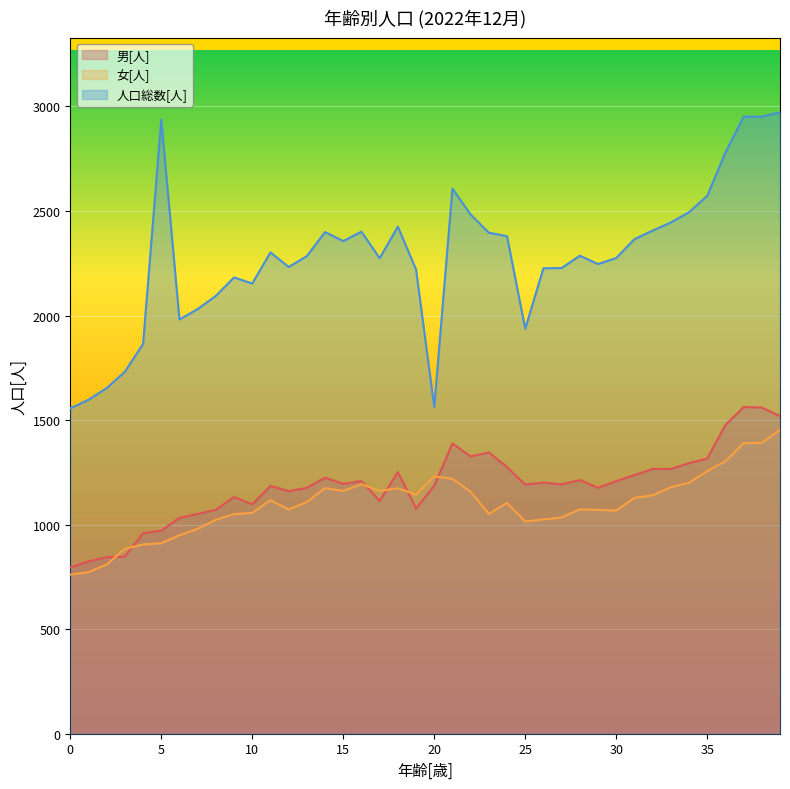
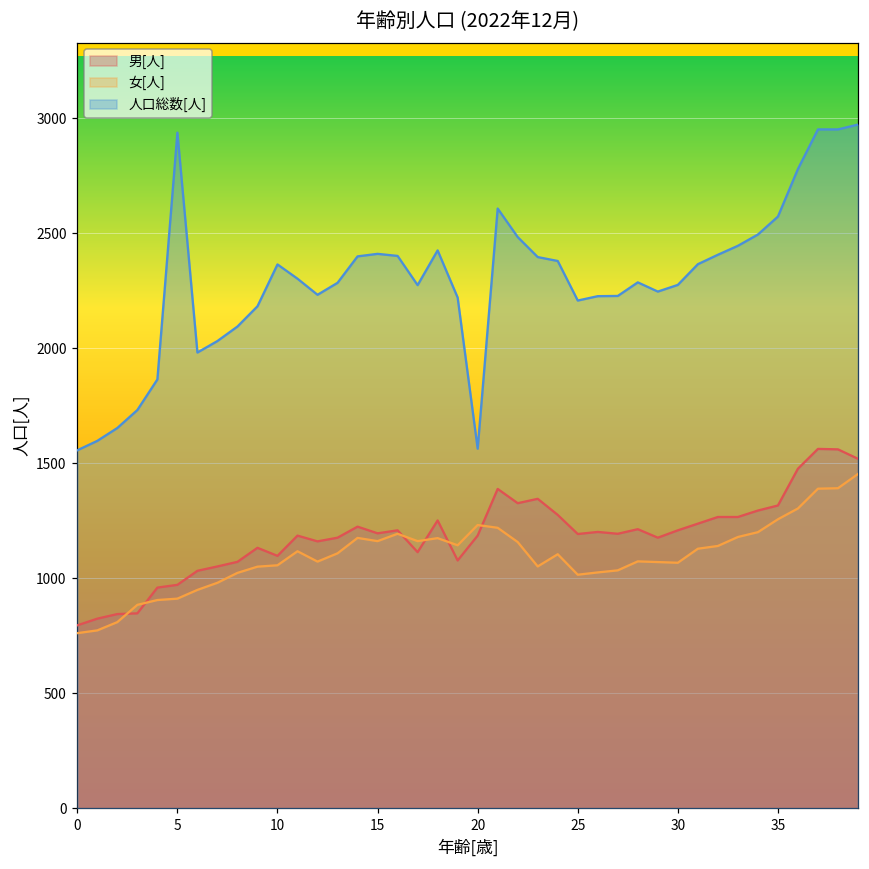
  {
    "人口総数[人]": {
      "0": 1560,
      "5": 2940,
-     "10": 2150,
-     "15": 2360,
+     "10": 2360,
+     "15": 2410,
      "20": 1560,
-     "25": 1940,
+     "25": 2210,
      "30": 2280,
      "35": 2570
    }
  }
